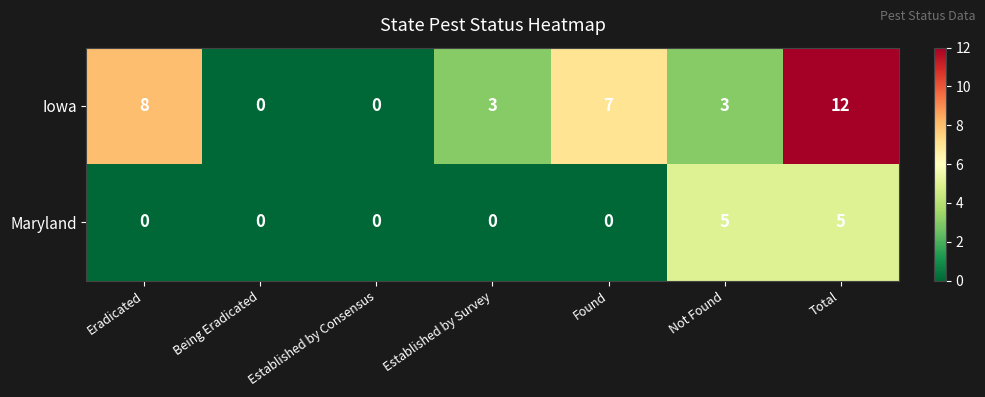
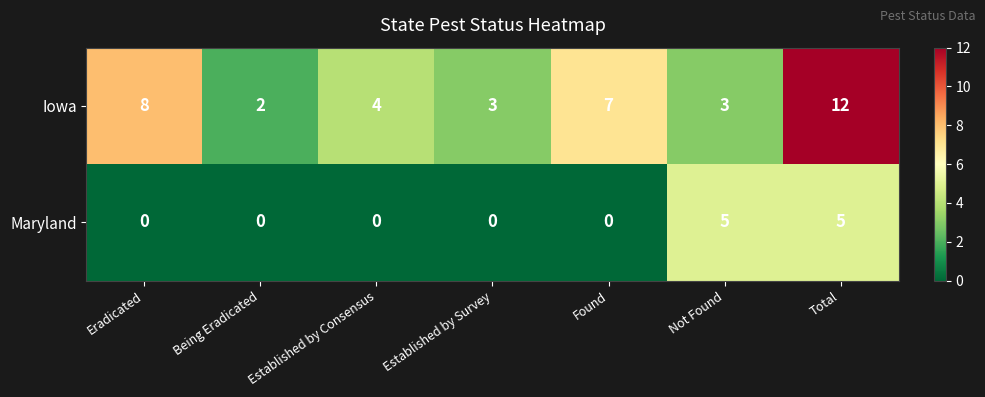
  {
    "Iowa": {
      "Eradicated": 8,
-     "Being Eradicated": 0,
-     "Established by Consensus": 0,
+     "Being Eradicated": 2,
+     "Established by Consensus": 4,
      "Established by Survey": 3,
      "Found": 7,
      "Not Found": 3,
      "Total": 12
    },
    "Maryland": {
      "Eradicated": 0,
      "Being Eradicated": 0,
      "Established by Consensus": 0,
      "Established by Survey": 0,
      "Found": 0,
      "Not Found": 5,
      "Total": 5
    }
  }
